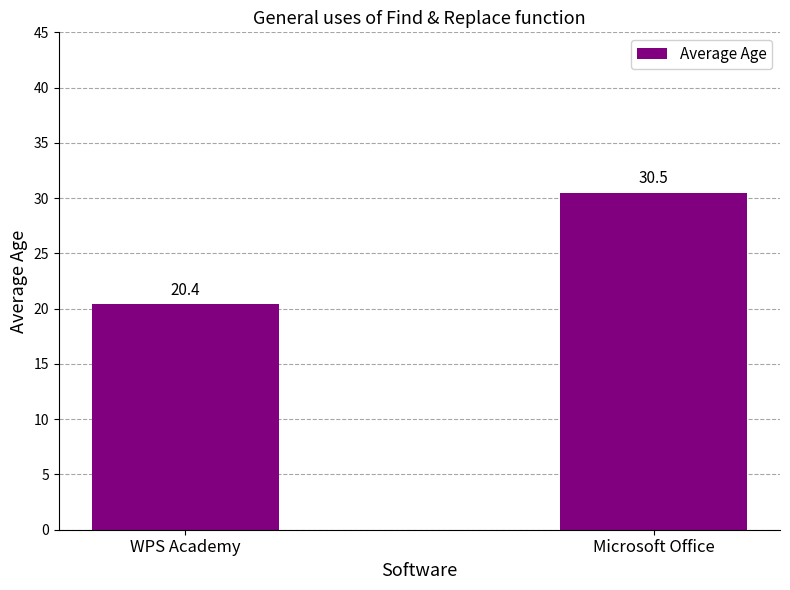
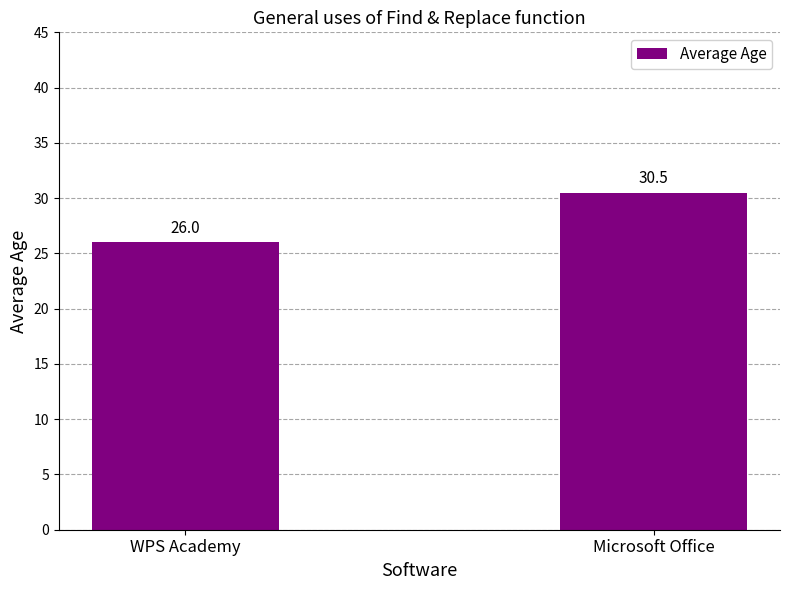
  {
-   "WPS Academy": 20.4,
+   "WPS Academy": 26.0,
    "Microsoft Office": 30.5
  }
